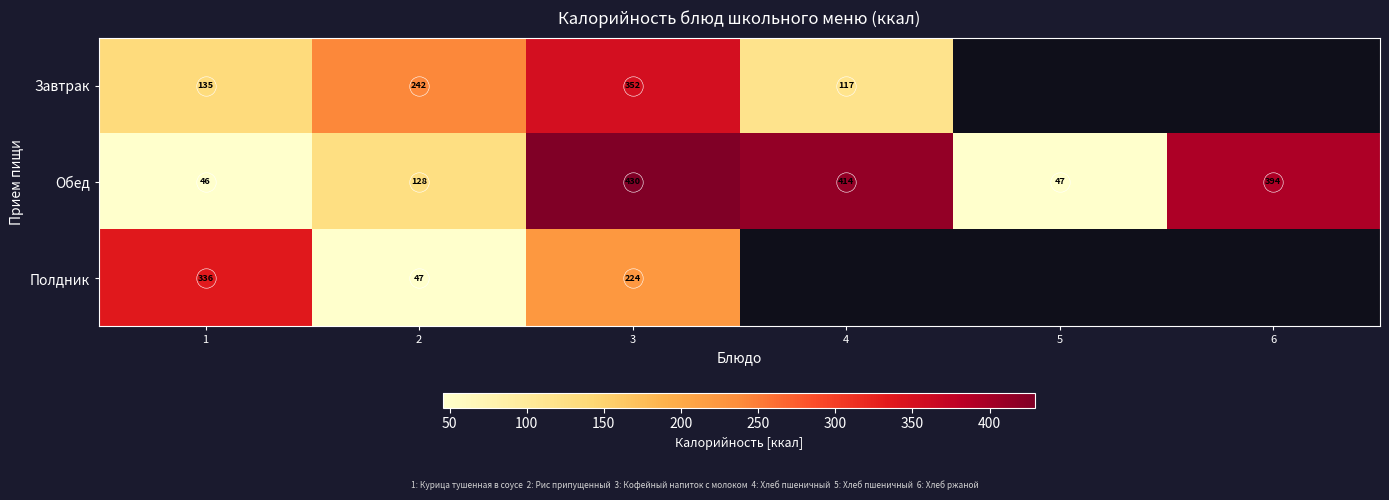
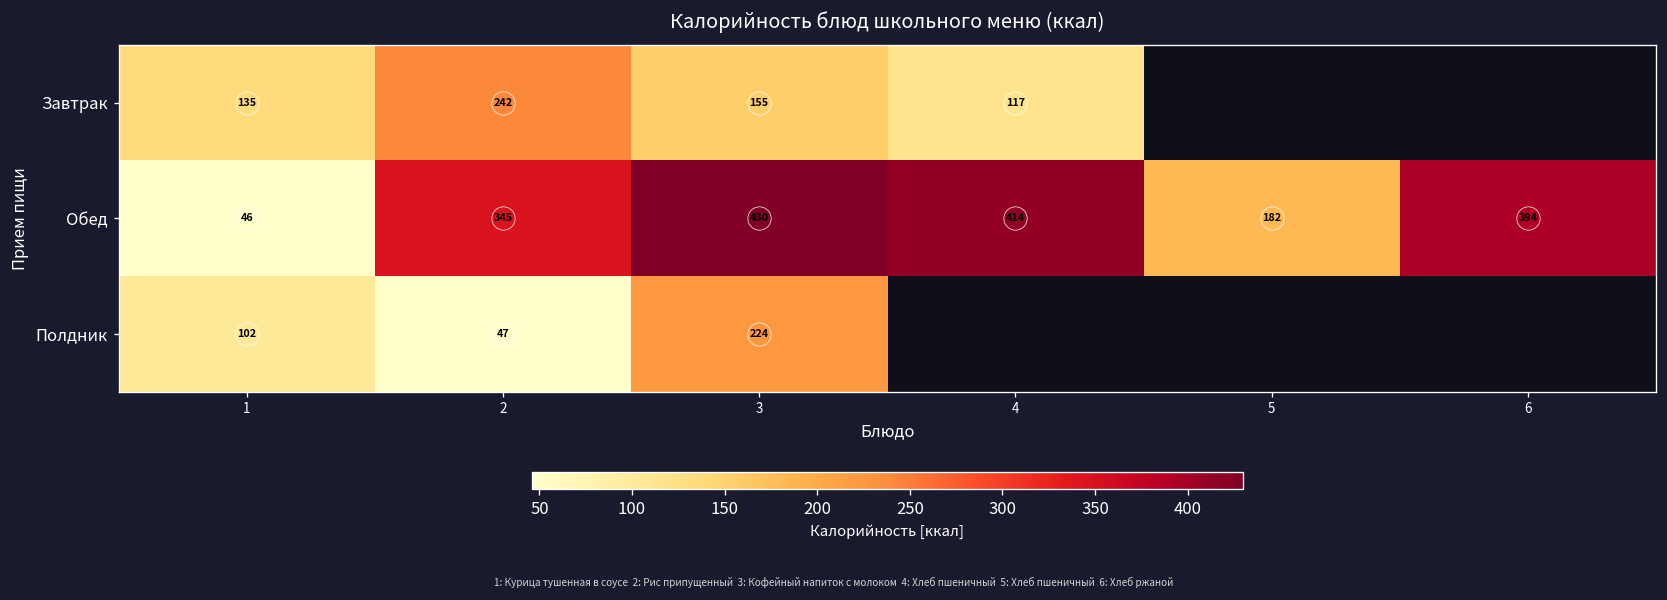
  {
    "Завтрак": {
-     "3": 352
+     "3": 155
    },
    "Обед": {
-     "2": 128,
-     "5": 47
+     "2": 345,
+     "5": 182
    },
    "Полдник": {
-     "1": 336
+     "1": 102
    }
  }
